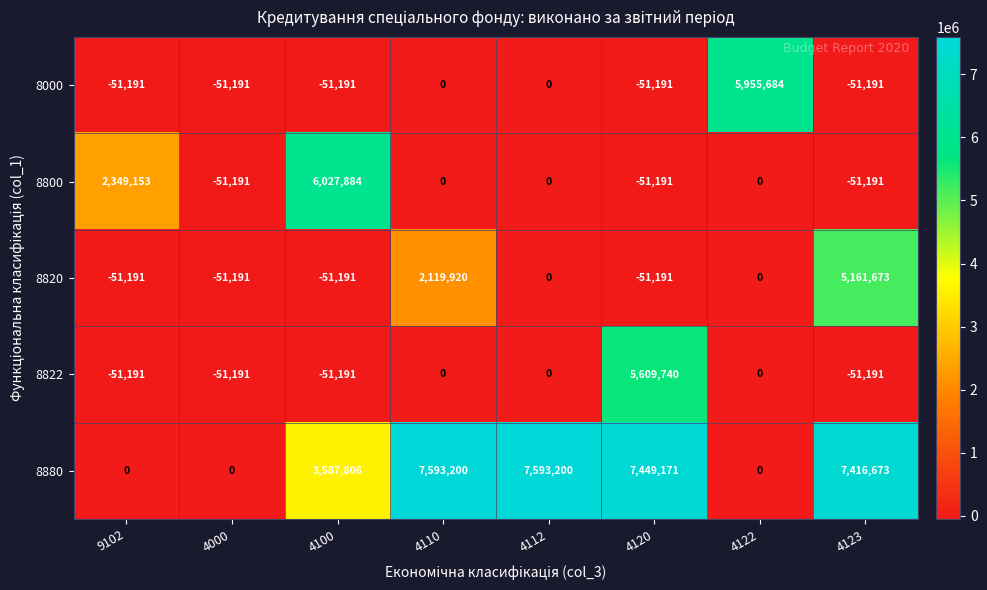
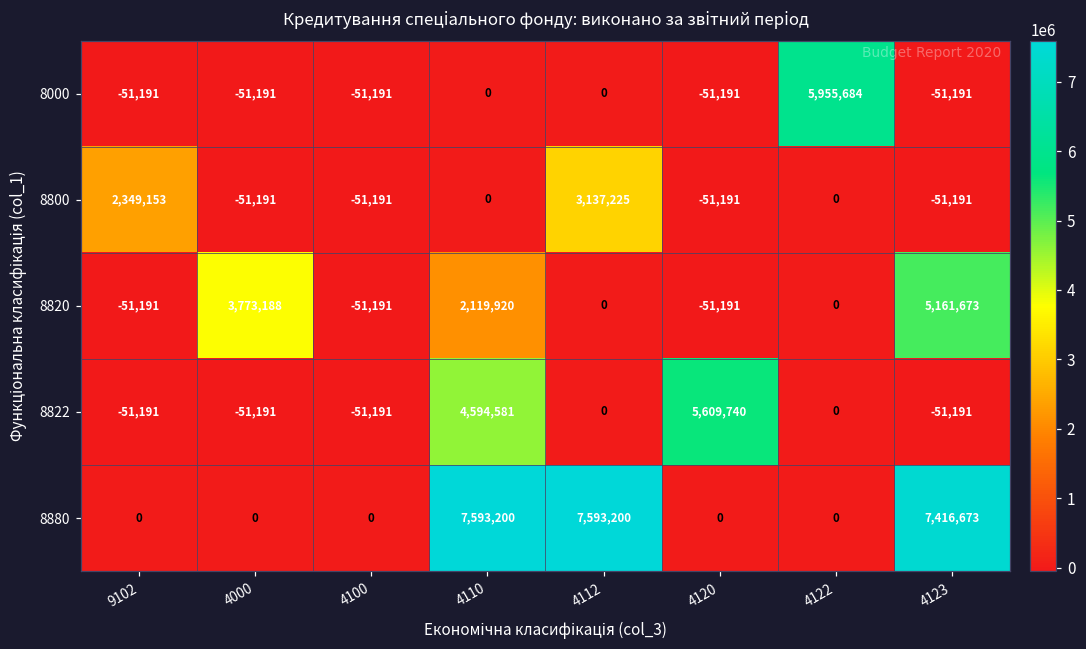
  {
    "8000": {
      "9102": "-51,191",
      "4000": "-51,191",
      "4100": "-51,191",
      "4110": "0",
      "4112": "0",
      "4120": "-51,191",
      "4122": "5,955,684"
    },
    "8800": {
      "9102": "2,349,153",
      "4000": "-51,191",
-     "4100": "6,027,884",
+     "4100": "-51,191",
      "4110": "0",
-     "4112": "0",
+     "4112": "3,137,225",
      "4120": "-51,191",
      "4122": "0",
      "4123": "-51,191"
    },
    "8820": {
      "9102": "-51,191",
-     "4000": "-51,191",
+     "4000": "3,773,188",
      "4100": "-51,191",
      "4110": "2,119,920",
      "4112": "0",
      "4120": "-51,191",
      "4122": "0",
      "4123": "5,161,673"
    },
    "8822": {
      "9102": "-51,191",
      "4000": "-51,191",
      "4100": "-51,191",
-     "4110": "0",
+     "4110": "4,594,581",
      "4112": "0",
      "4120": "5,609,740",
      "4122": "0",
      "4123": "-51,191"
    },
    "8880": {
      "9102": "0",
      "4000": "0",
-     "4100": "3,587,806",
+     "4100": "0",
      "4110": "7,593,200",
      "4112": "7,593,200",
-     "4120": "7,449,171",
+     "4120": "0",
      "4122": "0",
      "4123": "7,416,673"
    }
  }
